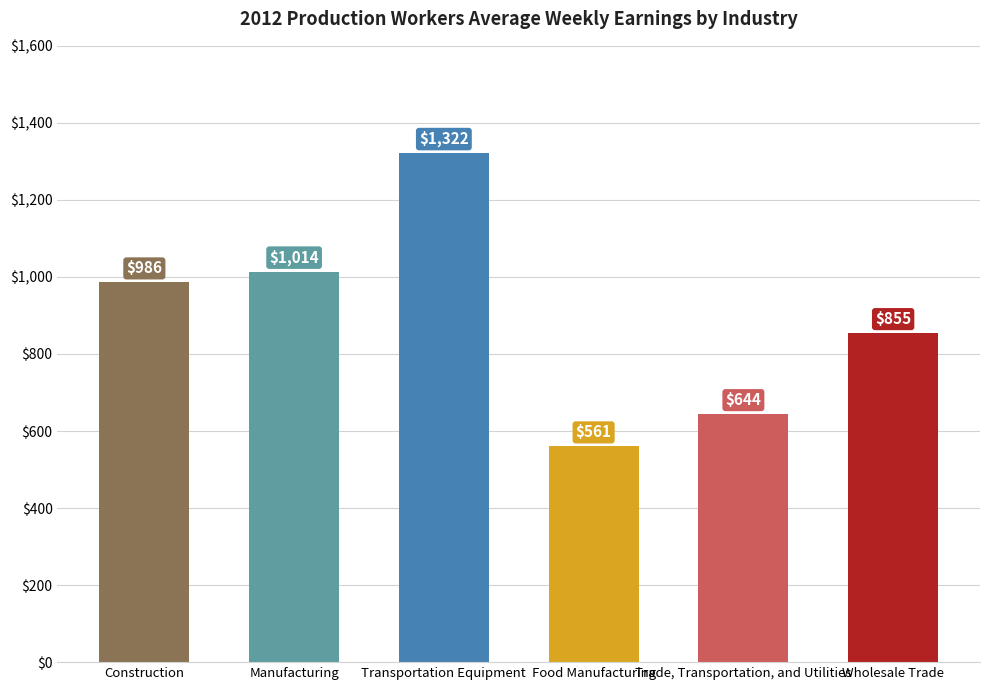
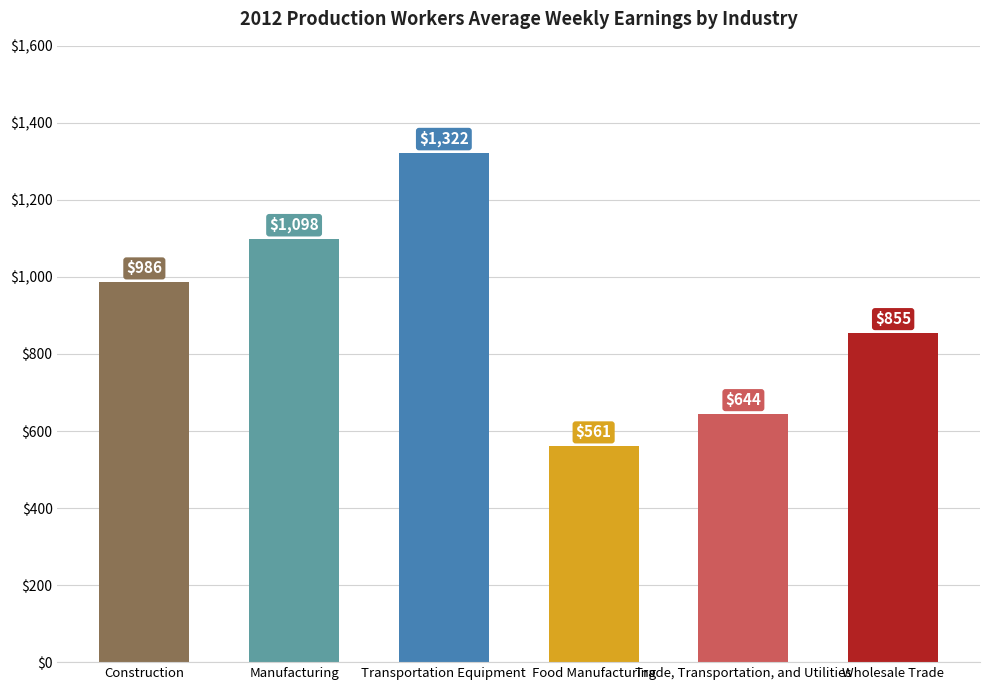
  {
-   "Manufacturing": "$1,014"
+   "Manufacturing": "$1,098"
  }
